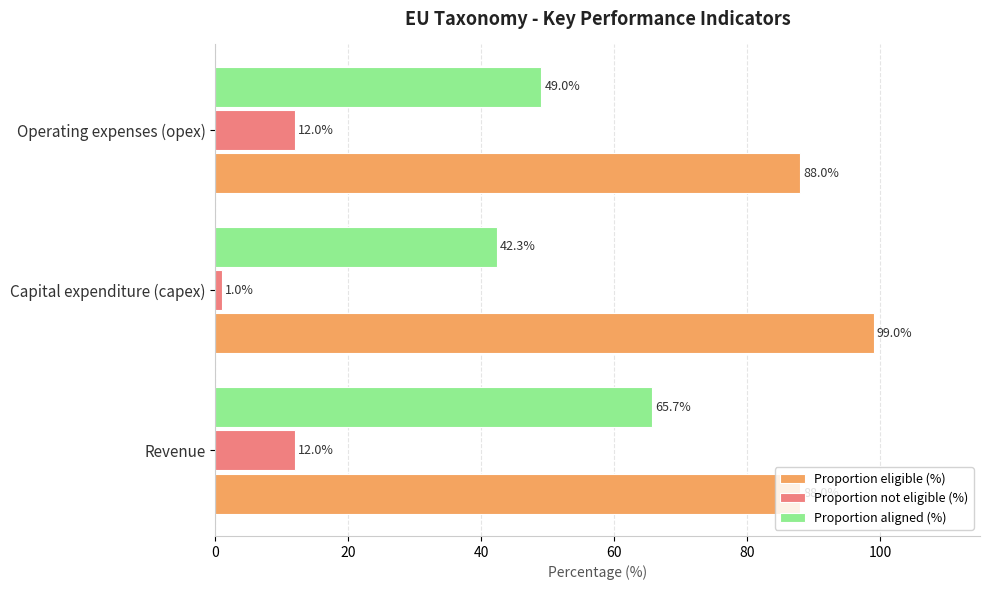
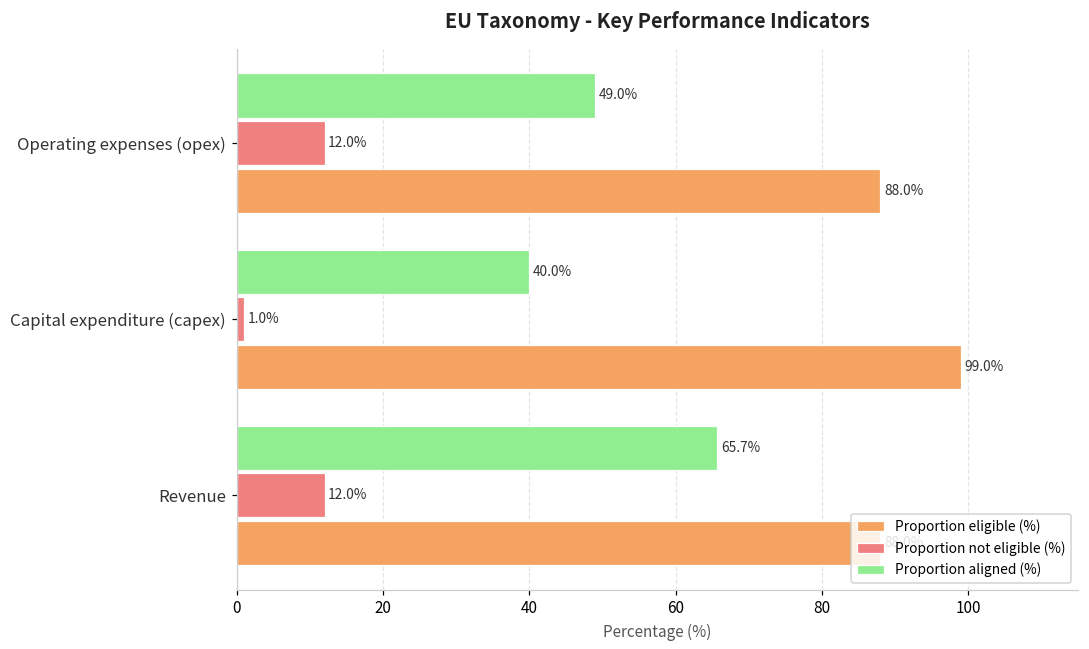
  {
    "Proportion aligned (%)": {
      "Operating expenses (opex)": "49.0%",
-     "Capital expenditure (capex)": "42.3%",
+     "Capital expenditure (capex)": "40.0%",
      "Revenue": "65.7%"
    }
  }
